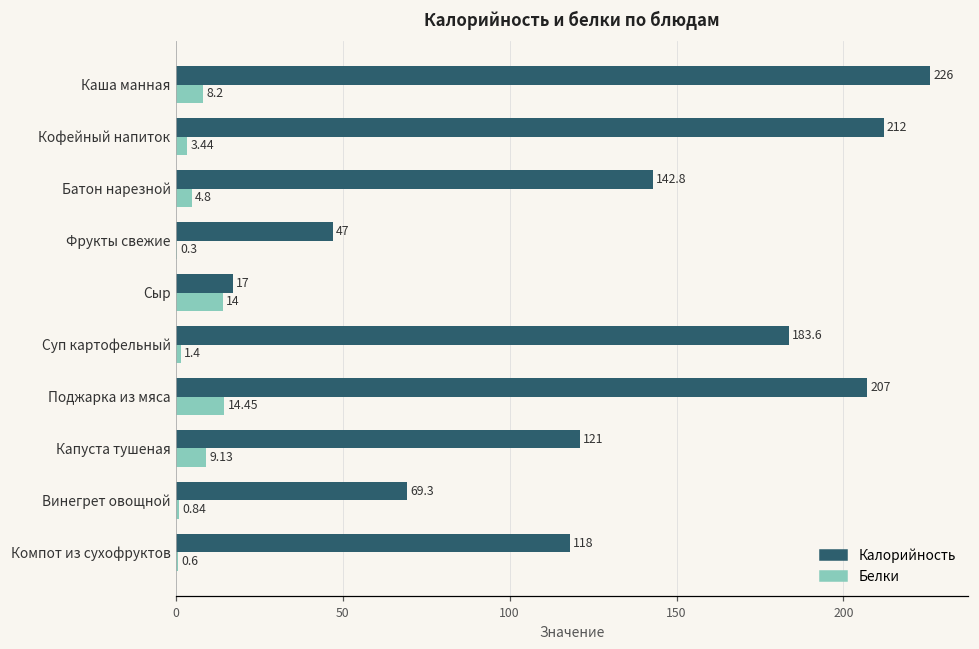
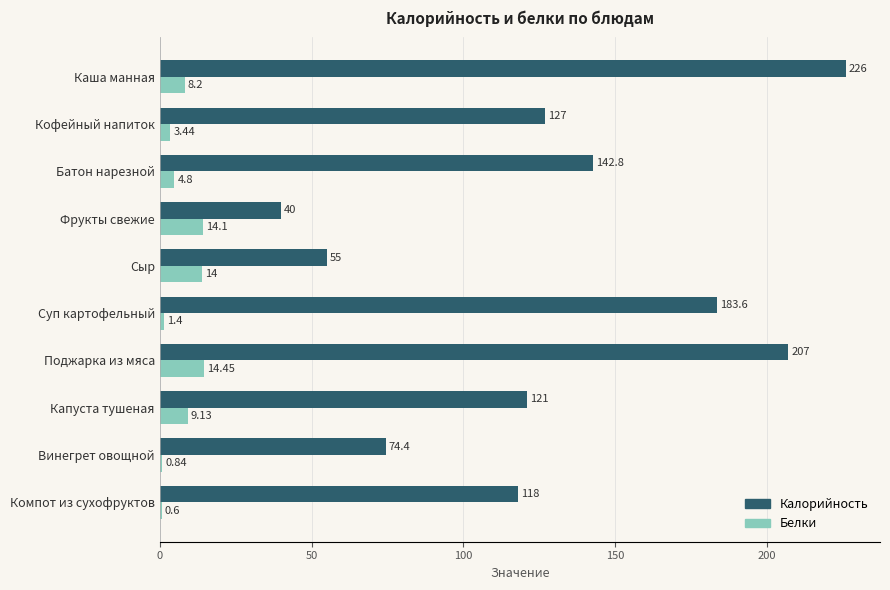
  {
    "Калорийность": {
      "Каша манная": 226,
-     "Кофейный напиток": 212,
+     "Кофейный напиток": 127,
      "Батон нарезной": 142.8,
-     "Фрукты свежие": 47,
-     "Сыр": 17,
+     "Фрукты свежие": 40,
+     "Сыр": 55,
      "Суп картофельный": 183.6,
      "Поджарка из мяса": 207,
      "Капуста тушеная": 121,
-     "Винегрет овощной": 69.3,
+     "Винегрет овощной": 74.4,
      "Компот из сухофруктов": 118
    },
    "Белки": {
      "Каша манная": 8.2,
      "Кофейный напиток": 3.44,
      "Батон нарезной": 4.8,
-     "Фрукты свежие": 0.3,
+     "Фрукты свежие": 14.1,
      "Сыр": 14,
      "Суп картофельный": 1.4,
      "Поджарка из мяса": 14.45,
      "Капуста тушеная": 9.13,
      "Винегрет овощной": 0.84,
      "Компот из сухофруктов": 0.6
    }
  }
